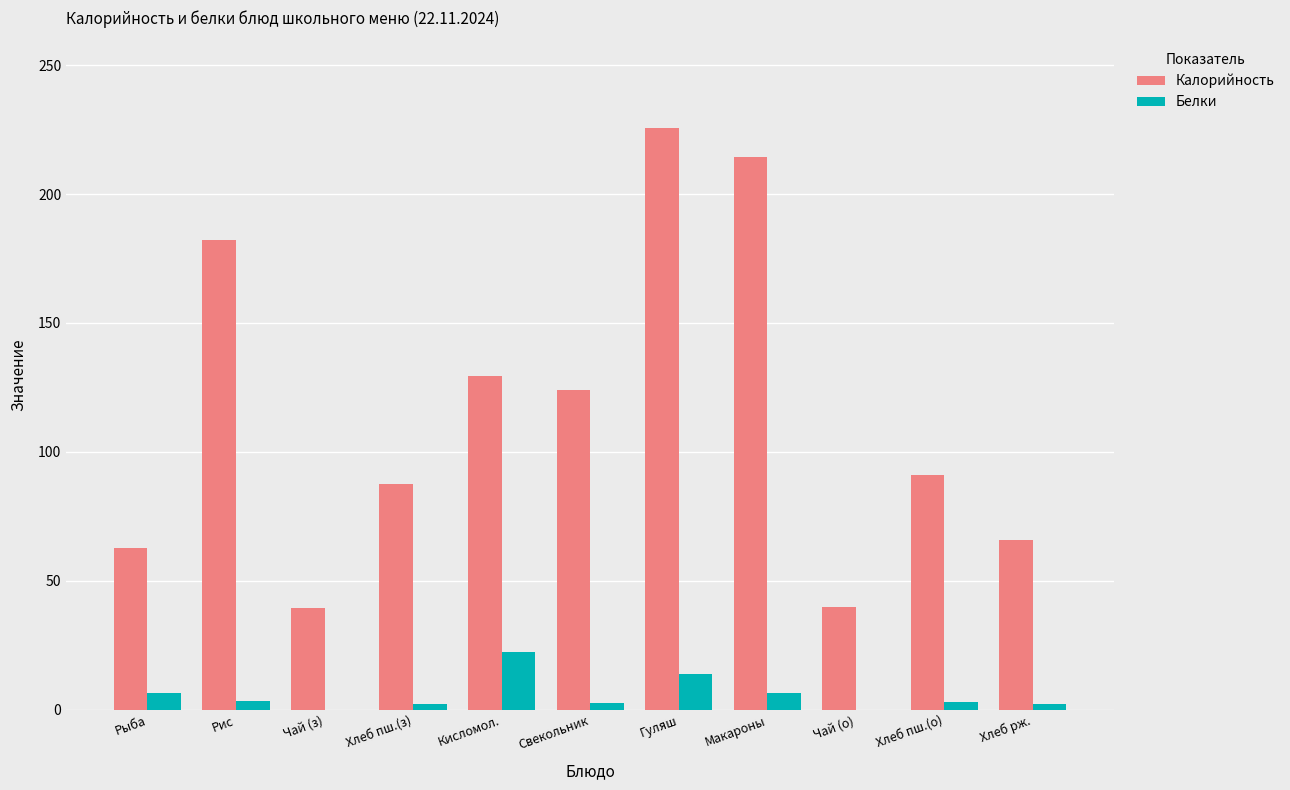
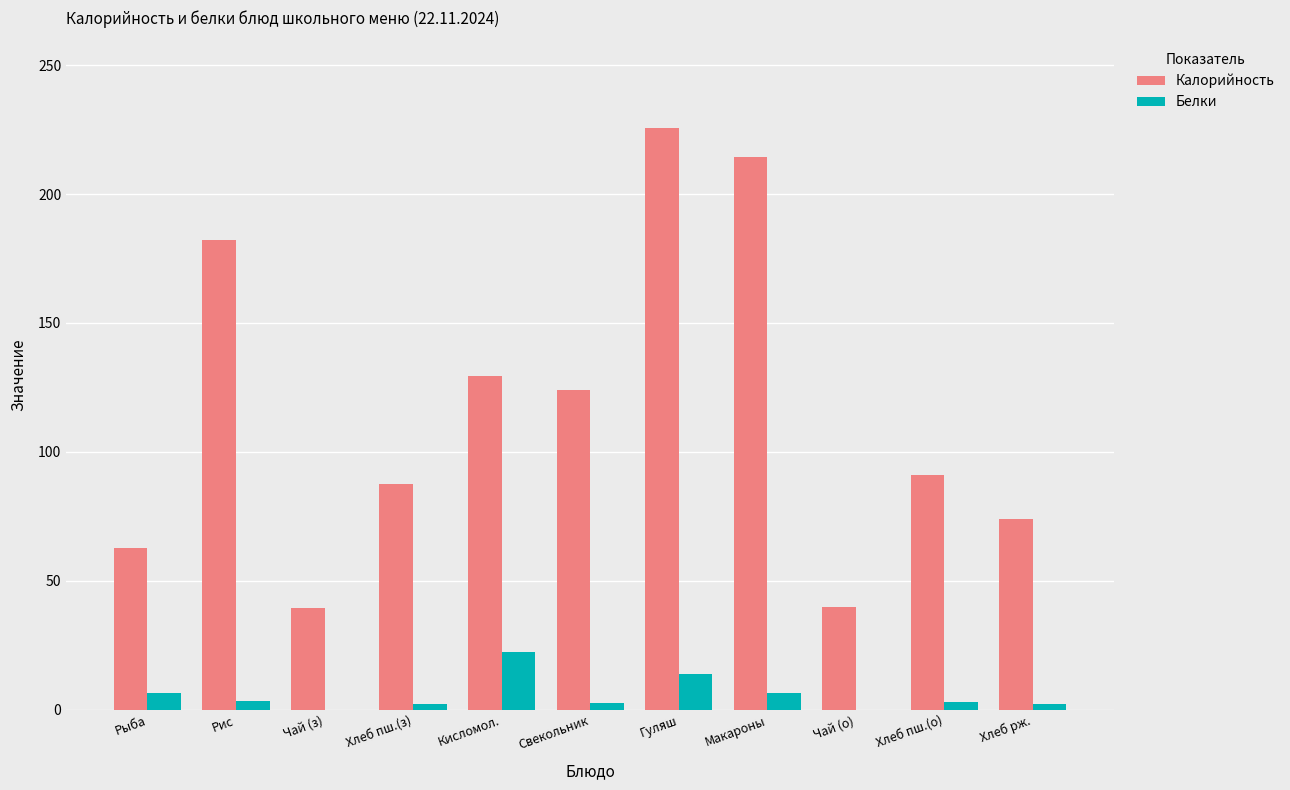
  {
    "Калорийность": {
      "Рыба": 63,
      "Рис": 182,
      "Чай (з)": 39,
      "Хлеб пш.(з)": 87,
      "Кисломол.": 129,
      "Свекольник": 124,
      "Гуляш": 226,
      "Макароны": 214,
      "Чай (о)": 40,
      "Хлеб пш.(о)": 91,
-     "Хлеб рж.": 66
+     "Хлеб рж.": 74
    },
    "Белки": {
      "Рыба": 6,
      "Рис": 3,
      "Чай (з)": 0,
      "Хлеб пш.(з)": 2,
      "Кисломол.": 22,
      "Свекольник": 2,
      "Гуляш": 14,
      "Макароны": 6,
      "Чай (о)": 0,
      "Хлеб пш.(о)": 3,
      "Хлеб рж.": 2
    }
  }
